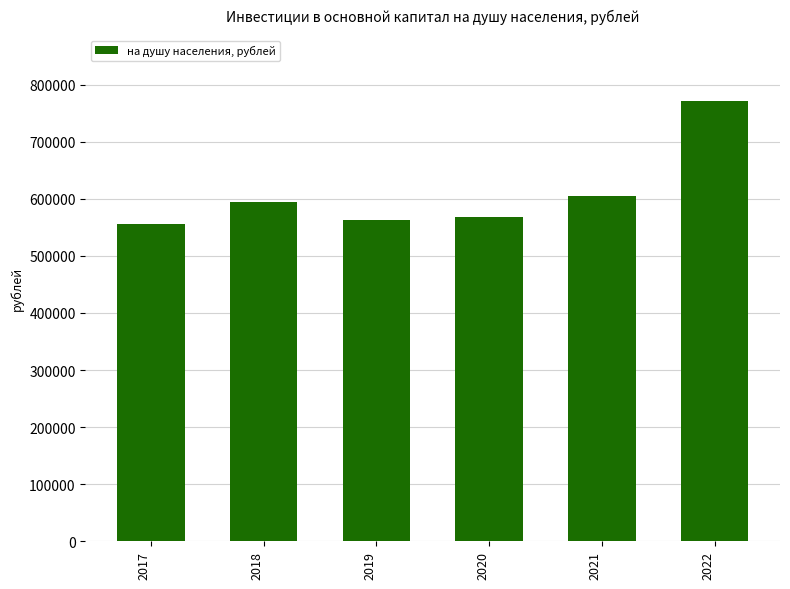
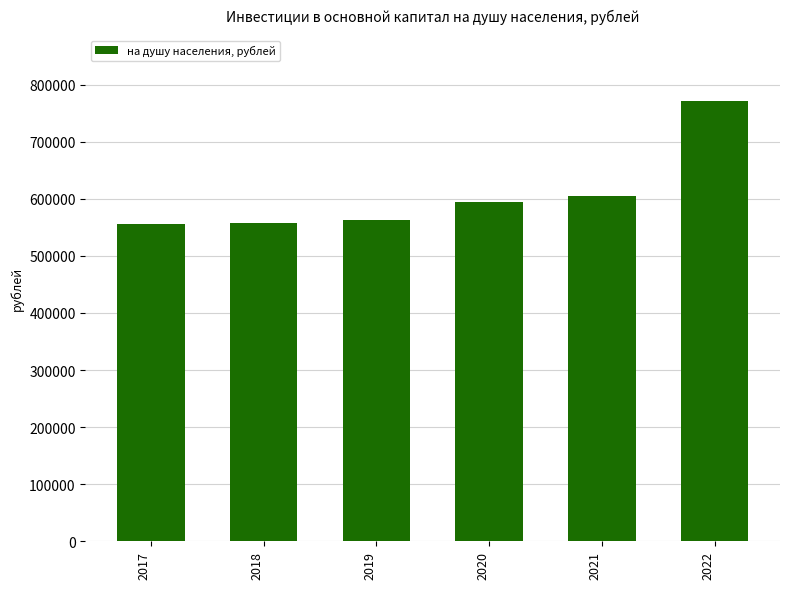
  {
    "2017": 560000,
-   "2018": 590000,
+   "2018": 560000,
    "2019": 560000,
-   "2020": 570000,
+   "2020": 590000,
    "2021": 600000,
    "2022": 770000
  }
